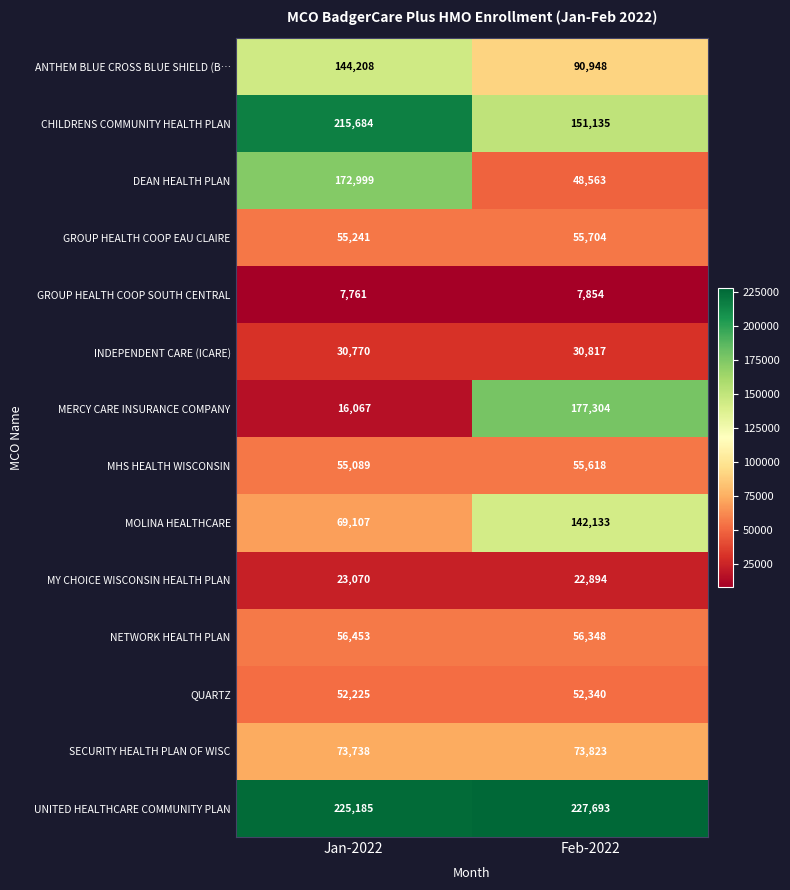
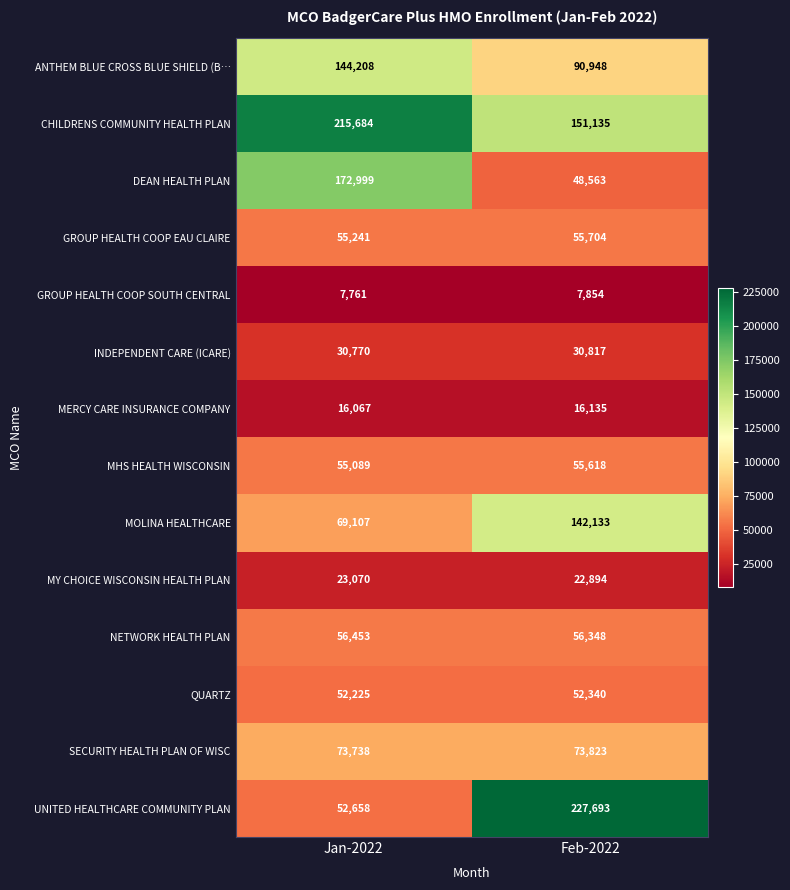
  {
    "ANTHEM BLUE CROSS BLUE SHIELD (B…": {
      "Jan-2022": "144,208",
      "Feb-2022": "90,948"
    },
    "CHILDRENS COMMUNITY HEALTH PLAN": {
      "Jan-2022": "215,684",
      "Feb-2022": "151,135"
    },
    "DEAN HEALTH PLAN": {
      "Jan-2022": "172,999",
      "Feb-2022": "48,563"
    },
    "GROUP HEALTH COOP EAU CLAIRE": {
      "Jan-2022": "55,241",
      "Feb-2022": "55,704"
    },
    "GROUP HEALTH COOP SOUTH CENTRAL": {
      "Jan-2022": "7,761",
      "Feb-2022": "7,854"
    },
    "INDEPENDENT CARE (ICARE)": {
      "Jan-2022": "30,770",
      "Feb-2022": "30,817"
    },
    "MERCY CARE INSURANCE COMPANY": {
      "Jan-2022": "16,067",
-     "Feb-2022": "177,304"
+     "Feb-2022": "16,135"
    },
    "MHS HEALTH WISCONSIN": {
      "Jan-2022": "55,089",
      "Feb-2022": "55,618"
    },
    "MOLINA HEALTHCARE": {
      "Jan-2022": "69,107",
      "Feb-2022": "142,133"
    },
    "MY CHOICE WISCONSIN HEALTH PLAN": {
      "Jan-2022": "23,070",
      "Feb-2022": "22,894"
    },
    "NETWORK HEALTH PLAN": {
      "Jan-2022": "56,453",
      "Feb-2022": "56,348"
    },
    "QUARTZ": {
      "Jan-2022": "52,225",
      "Feb-2022": "52,340"
    },
    "SECURITY HEALTH PLAN OF WISC": {
      "Jan-2022": "73,738",
      "Feb-2022": "73,823"
    },
    "UNITED HEALTHCARE COMMUNITY PLAN": {
-     "Jan-2022": "225,185",
+     "Jan-2022": "52,658",
      "Feb-2022": "227,693"
    }
  }
